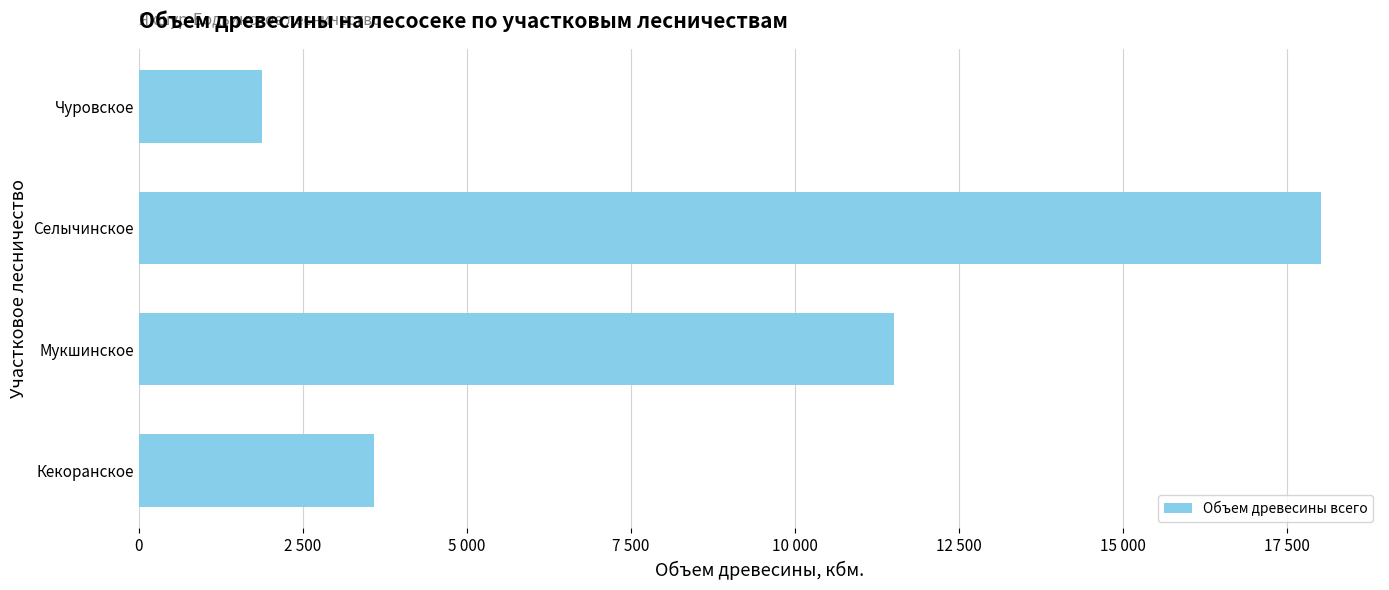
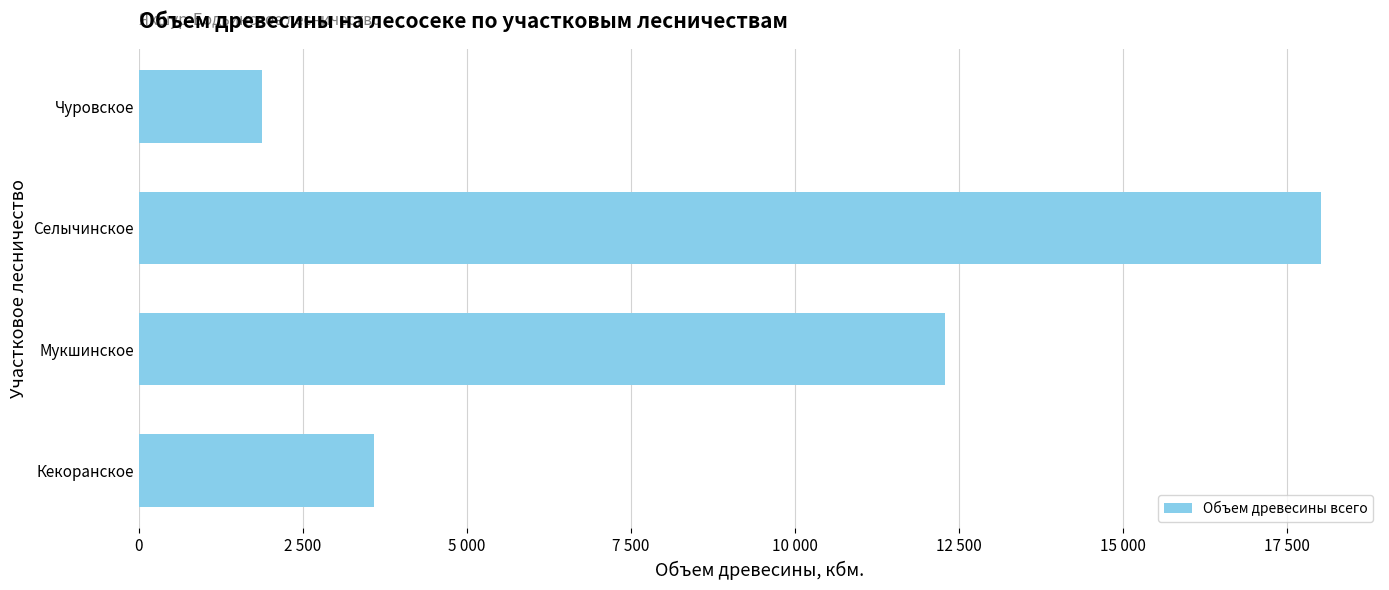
  {
    "Чуровское": 1900,
    "Селычинское": 18000,
-   "Мукшинское": 11500,
+   "Мукшинское": 12300,
    "Кекоранское": 3600
  }
